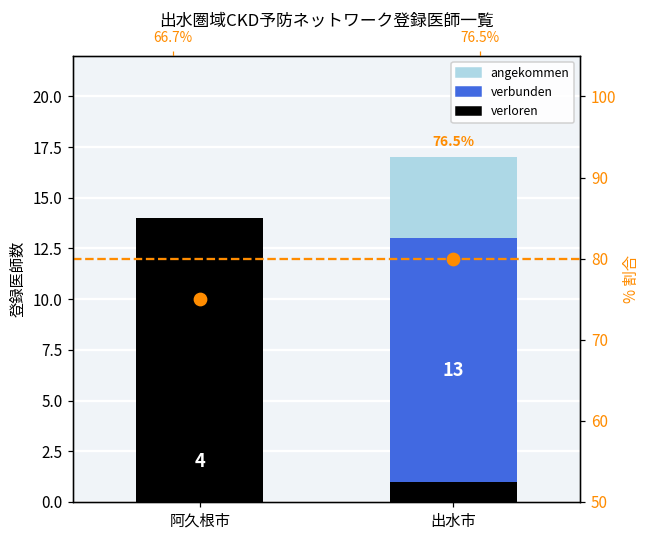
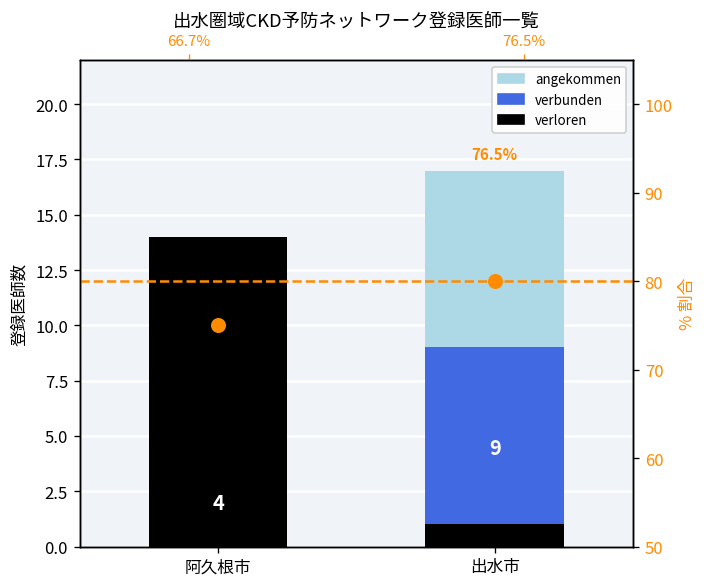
  {
    "verbunden": {
-     "出水市": 13
+     "出水市": 9
    }
  }
